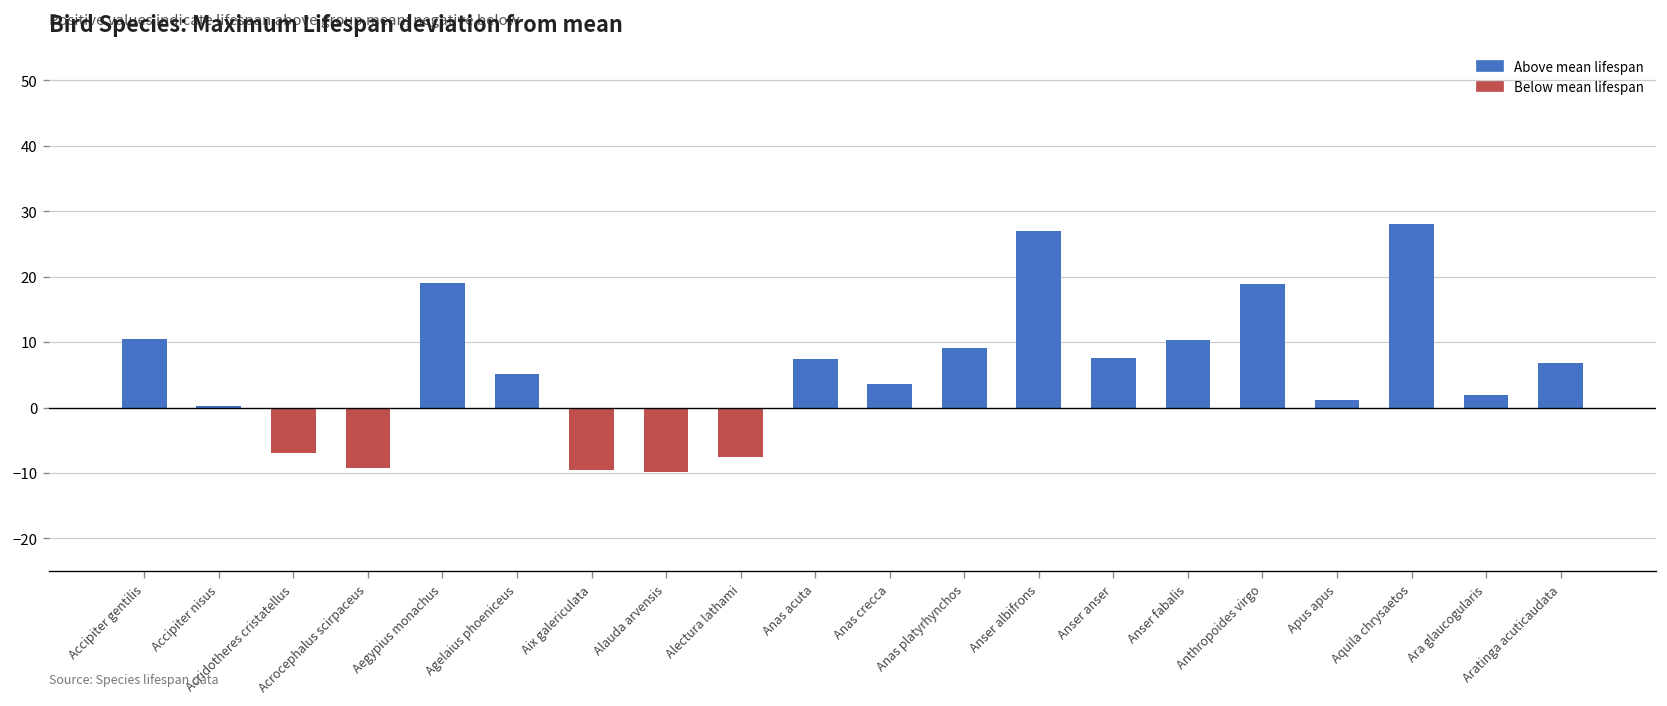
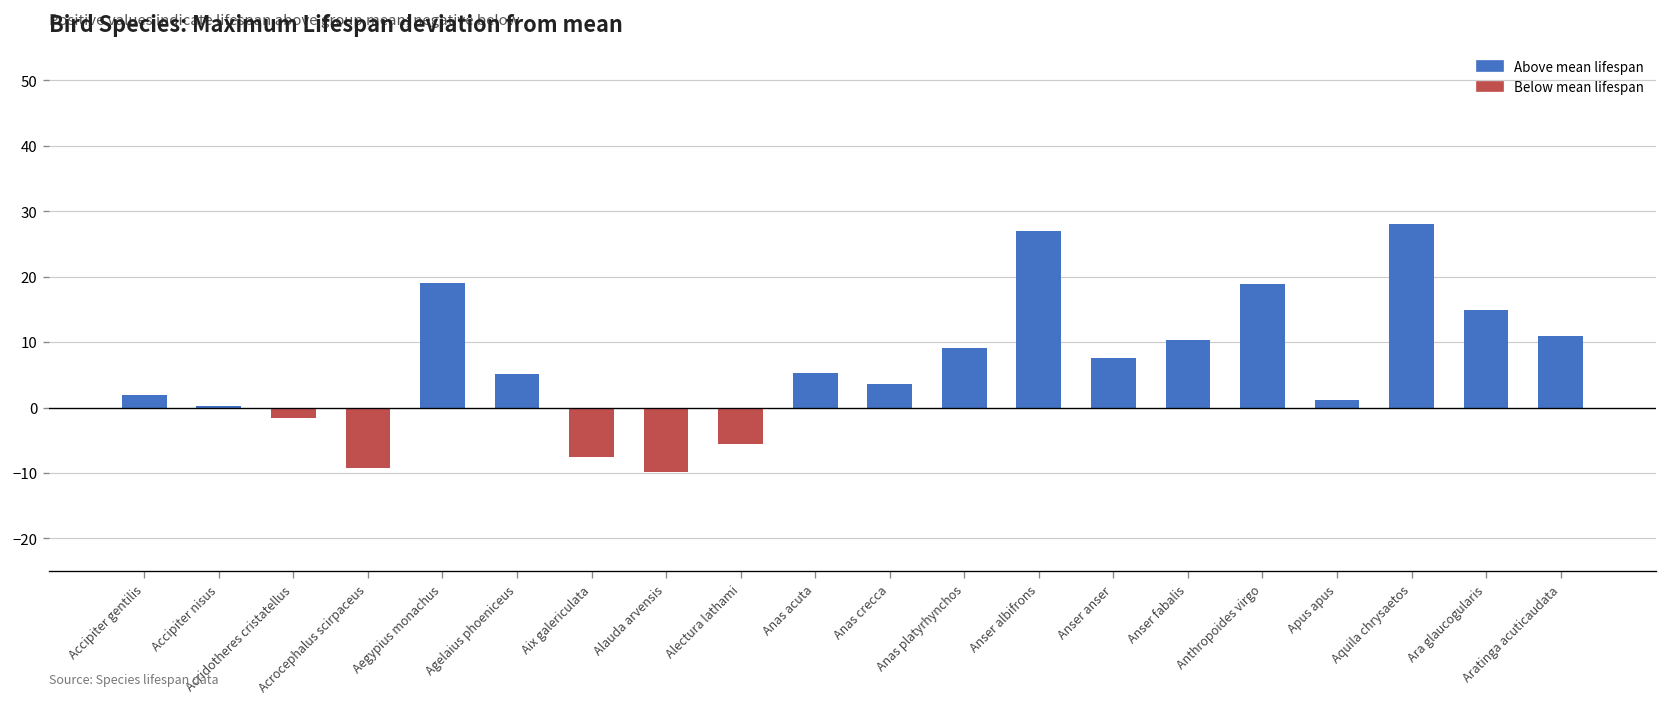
  {
-   "Accipiter gentilis": 11,
-   "Acridotheres cristatellus": -7,
+   "Accipiter gentilis": 2,
+   "Acridotheres cristatellus": -2,
    "Acrocephalus scirpaceus": -9,
    "Aegypius monachus": 19,
    "Agelaius phoeniceus": 5,
-   "Aix galericulata": -10,
+   "Aix galericulata": -8,
    "Alauda arvensis": -10,
-   "Alectura lathami": -8,
-   "Anas acuta": 7,
+   "Alectura lathami": -6,
+   "Anas acuta": 5,
    "Anas crecca": 4,
    "Anas platyrhynchos": 9,
    "Anser albifrons": 27,
    "Anser anser": 8,
    "Anser fabalis": 10,
    "Anthropoides virgo": 19,
    "Apus apus": 1,
    "Aquila chrysaetos": 28,
-   "Ara glaucogularis": 2,
-   "Aratinga acuticaudata": 7
+   "Ara glaucogularis": 15,
+   "Aratinga acuticaudata": 11
  }
